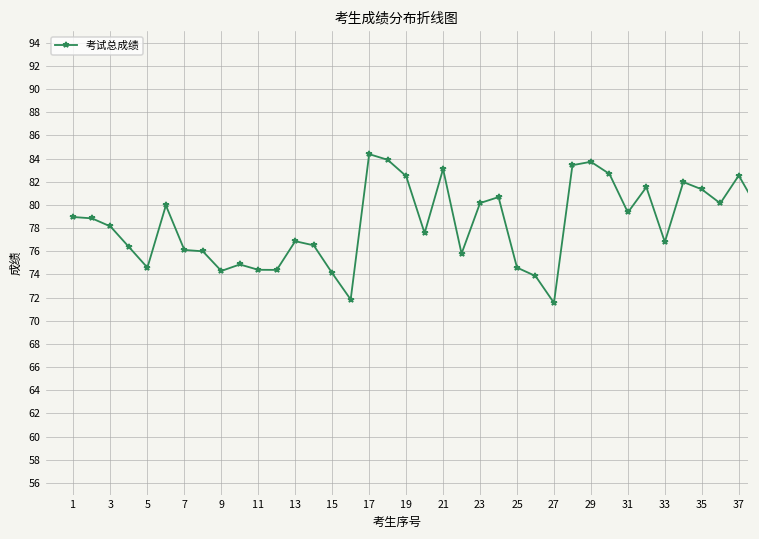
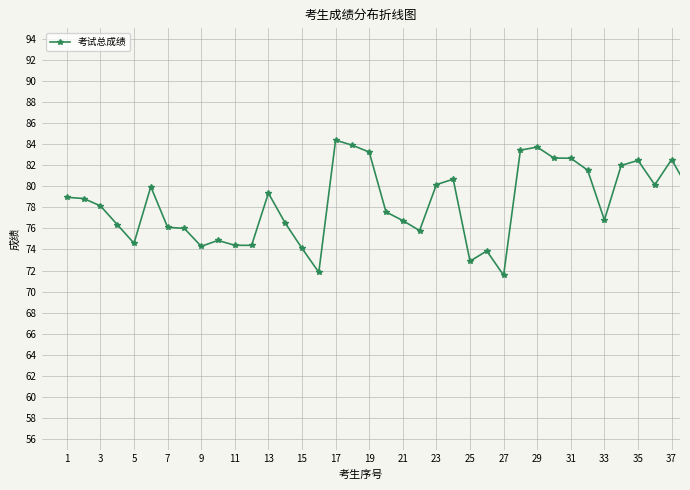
  {
    "1": 79.0,
    "3": 78.1,
    "5": 74.6,
    "7": 76.1,
    "9": 74.3,
    "11": 74.4,
-   "13": 76.9,
+   "13": 79.4,
    "15": 74.1,
    "17": 84.4,
-   "19": 82.5,
-   "21": 83.1,
+   "19": 83.3,
+   "21": 76.7,
    "23": 80.2,
-   "25": 74.6,
+   "25": 72.9,
    "27": 71.5,
    "29": 83.7,
-   "31": 79.4,
+   "31": 82.7,
    "33": 76.8,
-   "35": 81.3,
+   "35": 82.5,
    "37": 82.5
  }
